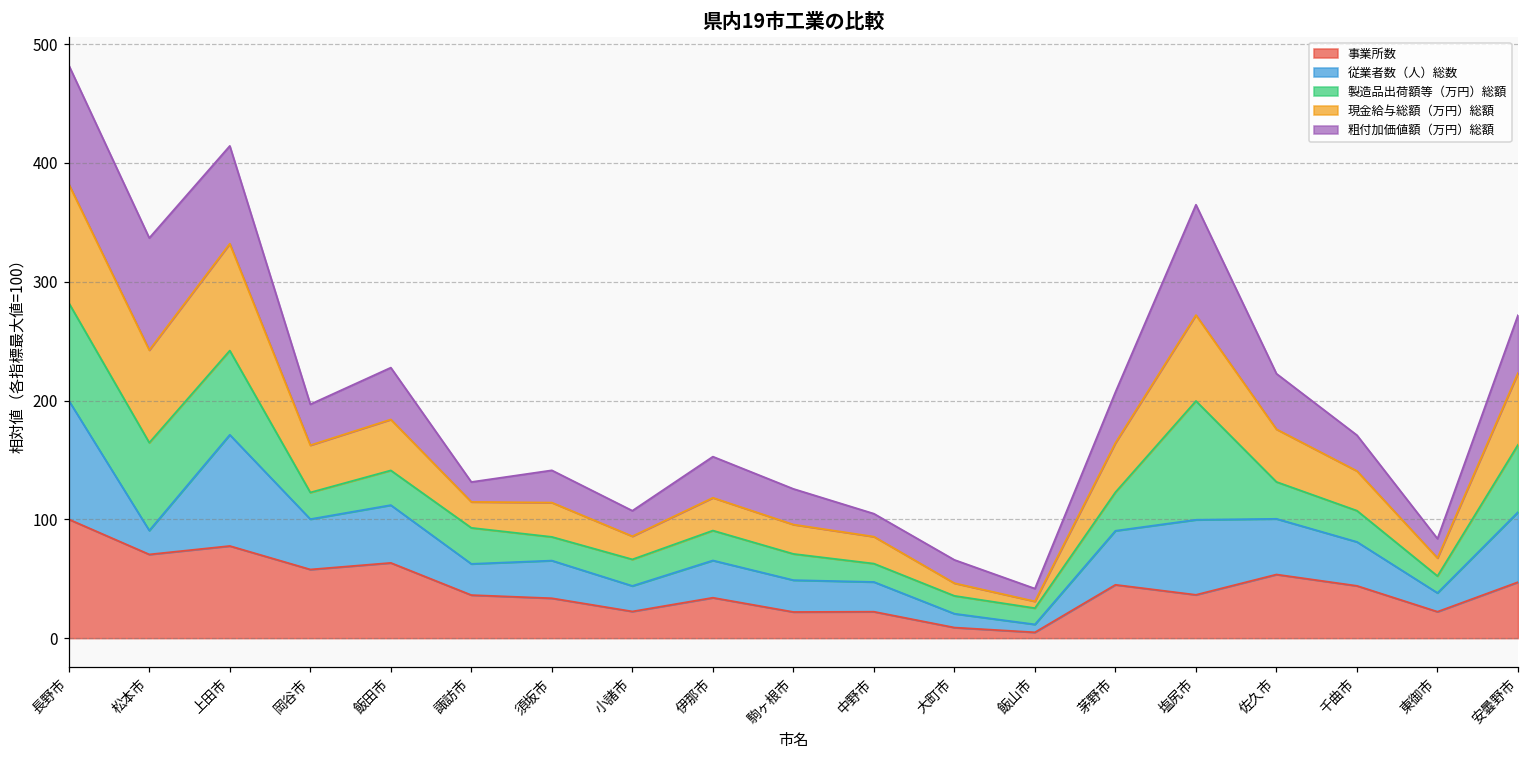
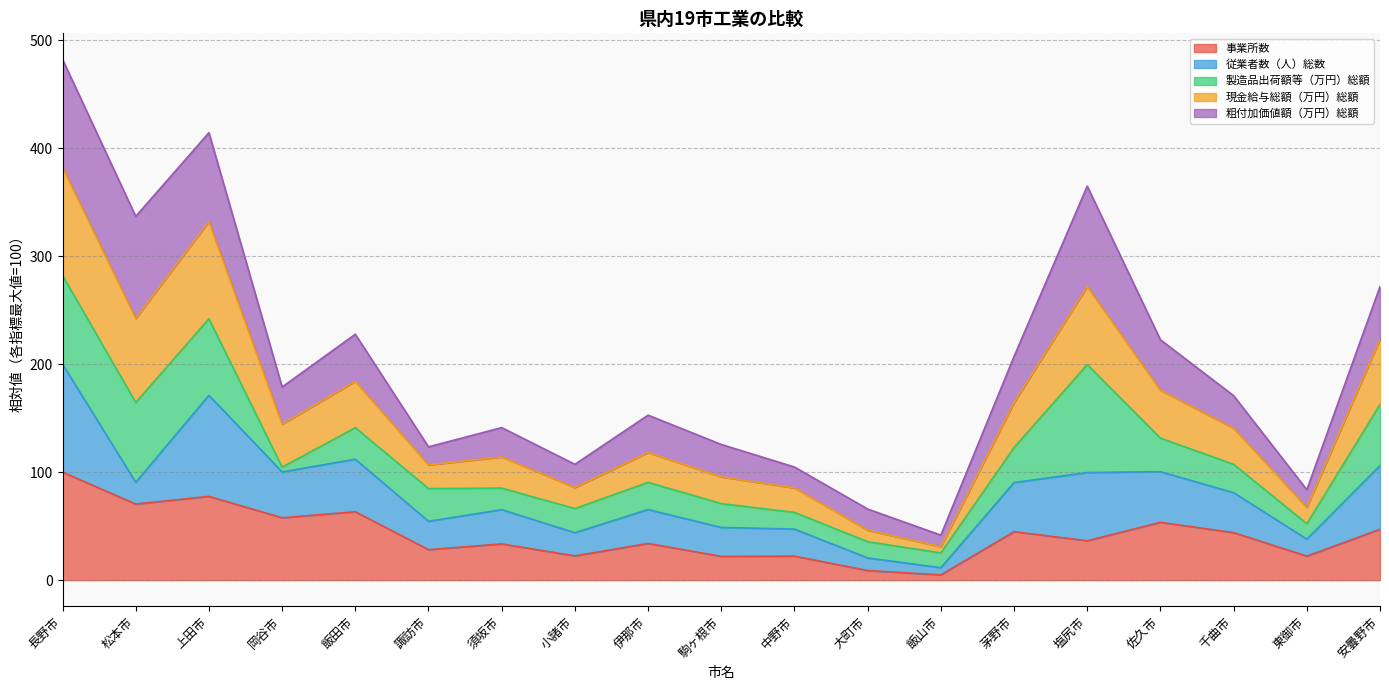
  {
    "事業所数": {
      "長野市": 100,
      "松本市": 70,
      "上田市": 78,
      "岡谷市": 58,
      "飯田市": 63,
-     "諏訪市": 36,
+     "諏訪市": 28,
      "須坂市": 34,
      "小諸市": 22,
      "伊那市": 34,
      "駒ヶ根市": 22,
      "中野市": 22,
      "大町市": 9,
      "飯山市": 5,
      "茅野市": 45,
      "塩尻市": 36,
      "佐久市": 54,
      "千曲市": 44,
      "東御市": 22,
      "安曇野市": 47
    },
    "従業者数（人）総数": {
      "長野市": 100,
      "松本市": 20,
      "上田市": 94,
      "岡谷市": 42,
      "飯田市": 49,
      "諏訪市": 26,
      "須坂市": 32,
      "小諸市": 21,
      "伊那市": 31,
      "駒ヶ根市": 27,
      "中野市": 25,
      "大町市": 12,
      "飯山市": 7,
      "茅野市": 45,
      "塩尻市": 63,
      "佐久市": 47,
      "千曲市": 37,
      "東御市": 16,
      "安曇野市": 59
    },
    "製造品出荷額等（万円）総額": {
      "長野市": 82,
      "松本市": 74,
      "上田市": 71,
-     "岡谷市": 22,
+     "岡谷市": 4,
      "飯田市": 29,
      "諏訪市": 30,
      "須坂市": 20,
      "小諸市": 22,
      "伊那市": 25,
      "駒ヶ根市": 22,
      "中野市": 15,
      "大町市": 15,
      "飯山市": 14,
      "茅野市": 32,
      "塩尻市": 100,
      "佐久市": 31,
      "千曲市": 26,
      "東御市": 14,
      "安曇野市": 57
    },
    "現金給与総額（万円）総額": {
      "長野市": 100,
      "松本市": 78,
      "上田市": 90,
      "岡谷市": 40,
      "飯田市": 43,
      "諏訪市": 22,
      "須坂市": 29,
      "小諸市": 19,
      "伊那市": 28,
      "駒ヶ根市": 25,
      "中野市": 23,
      "大町市": 11,
      "飯山市": 6,
      "茅野市": 42,
      "塩尻市": 72,
      "佐久市": 44,
      "千曲市": 33,
      "東御市": 15,
      "安曇野市": 60
    },
    "粗付加価値額（万円）総額": {
      "長野市": 100,
      "松本市": 94,
      "上田市": 82,
      "岡谷市": 34,
      "飯田市": 44,
      "諏訪市": 17,
      "須坂市": 27,
      "小諸市": 21,
      "伊那市": 35,
      "駒ヶ根市": 30,
      "中野市": 19,
      "大町市": 20,
      "飯山市": 11,
      "茅野市": 43,
      "塩尻市": 93,
      "佐久市": 47,
      "千曲市": 30,
      "東御市": 16,
      "安曇野市": 49
    }
  }
